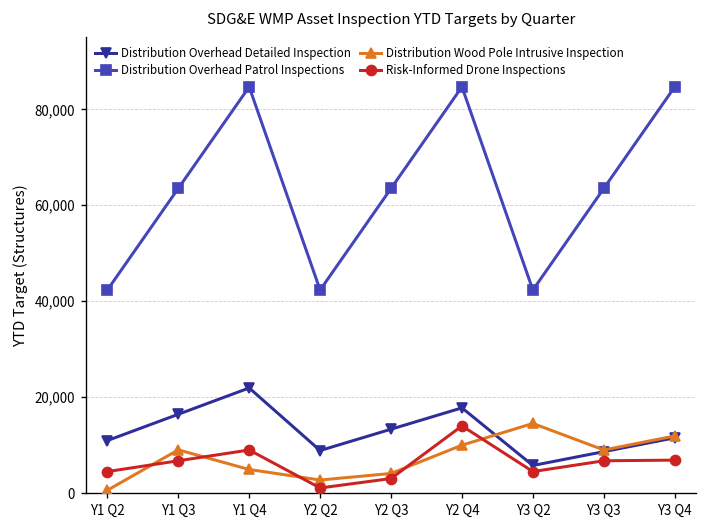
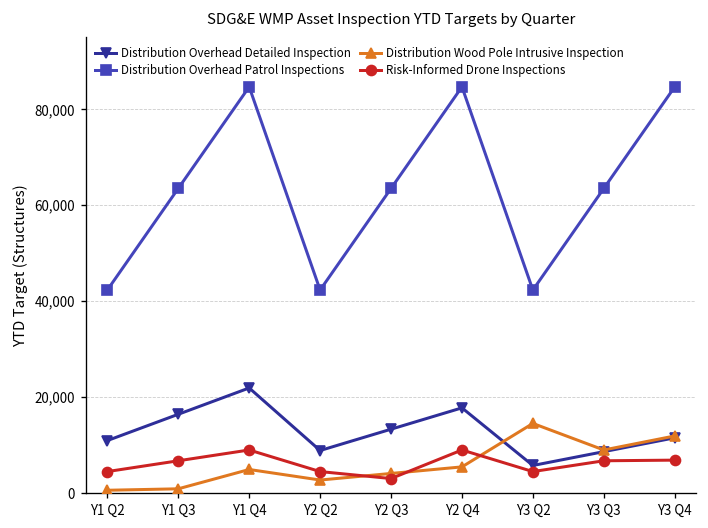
  {
    "Distribution Wood Pole Intrusive Inspection": {
      "Y1 Q2": "1,000",
-     "Y1 Q3": "9,000",
+     "Y1 Q3": "1,000",
      "Y1 Q4": "5,000",
      "Y2 Q2": "3,000",
      "Y2 Q3": "4,000",
-     "Y2 Q4": "10,000",
+     "Y2 Q4": "5,000",
      "Y3 Q2": "15,000"
    },
    "Risk-Informed Drone Inspections": {
      "Y1 Q2": "5,000",
      "Y1 Q3": "7,000",
      "Y1 Q4": "9,000",
-     "Y2 Q2": "1,000",
+     "Y2 Q2": "5,000",
      "Y2 Q3": "3,000",
-     "Y2 Q4": "14,000",
+     "Y2 Q4": "9,000",
      "Y3 Q2": "5,000",
      "Y3 Q3": "7,000",
      "Y3 Q4": "7,000"
    }
  }
